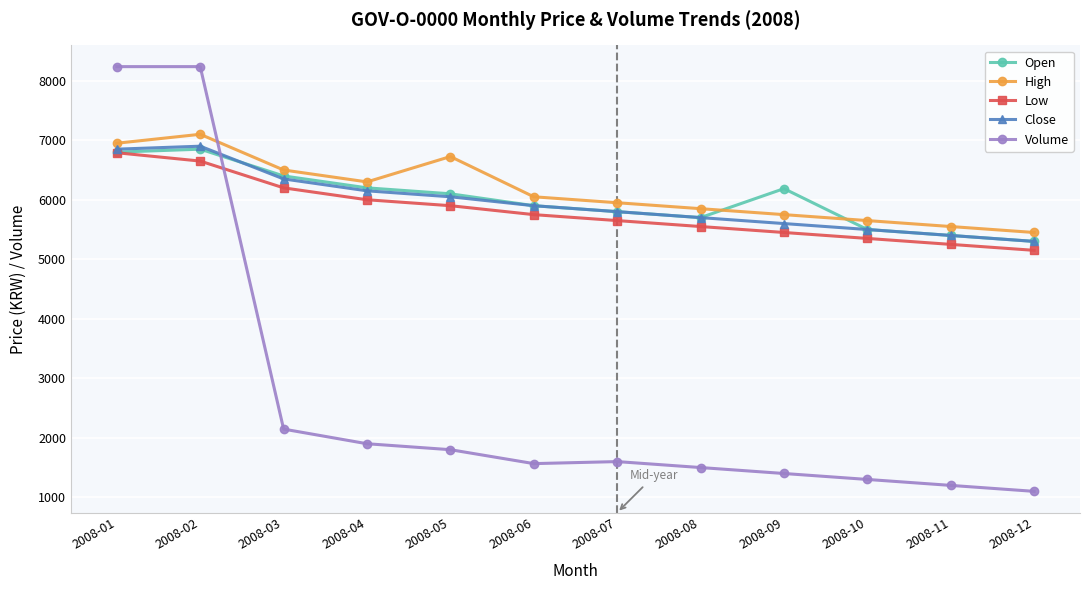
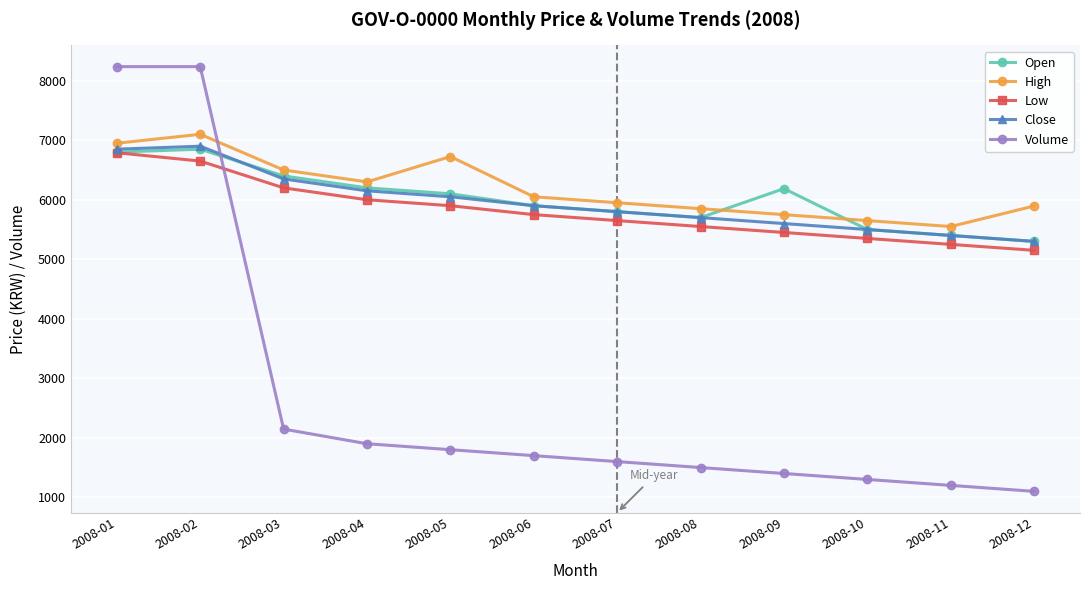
  {
    "Open": {
      "2008-02": 6900,
      "2008-03": 6400,
      "2008-04": 6200,
      "2008-05": 6100,
      "2008-09": 6200
    },
    "High": {
      "2008-01": 7000,
      "2008-02": 7100,
      "2008-03": 6500,
      "2008-04": 6300,
      "2008-05": 6700,
      "2008-06": 6100,
      "2008-07": 6000,
      "2008-08": 5900,
      "2008-09": 5800,
      "2008-10": 5700,
      "2008-11": 5600,
-     "2008-12": 5500
+     "2008-12": 5900
    },
    "Low": {
      "2008-02": 6700,
      "2008-03": 6200,
      "2008-04": 6000,
      "2008-05": 5900,
      "2008-06": 5800,
      "2008-07": 5700,
      "2008-08": 5600,
      "2008-09": 5500,
      "2008-10": 5400,
      "2008-11": 5300,
      "2008-12": 5200
    },
    "Close": {
      "2008-01": 6900,
      "2008-02": 6900,
      "2008-03": 6400,
      "2008-04": 6200,
      "2008-05": 6100,
      "2008-09": 5600
    },
    "Volume": {
      "2008-01": 8200,
      "2008-02": 8200,
      "2008-03": 2100,
      "2008-04": 1900,
      "2008-05": 1800,
-     "2008-06": 1600,
+     "2008-06": 1700,
      "2008-07": 1600,
      "2008-08": 1500,
      "2008-09": 1400,
      "2008-10": 1300,
      "2008-11": 1200,
      "2008-12": 1100
    }
  }
